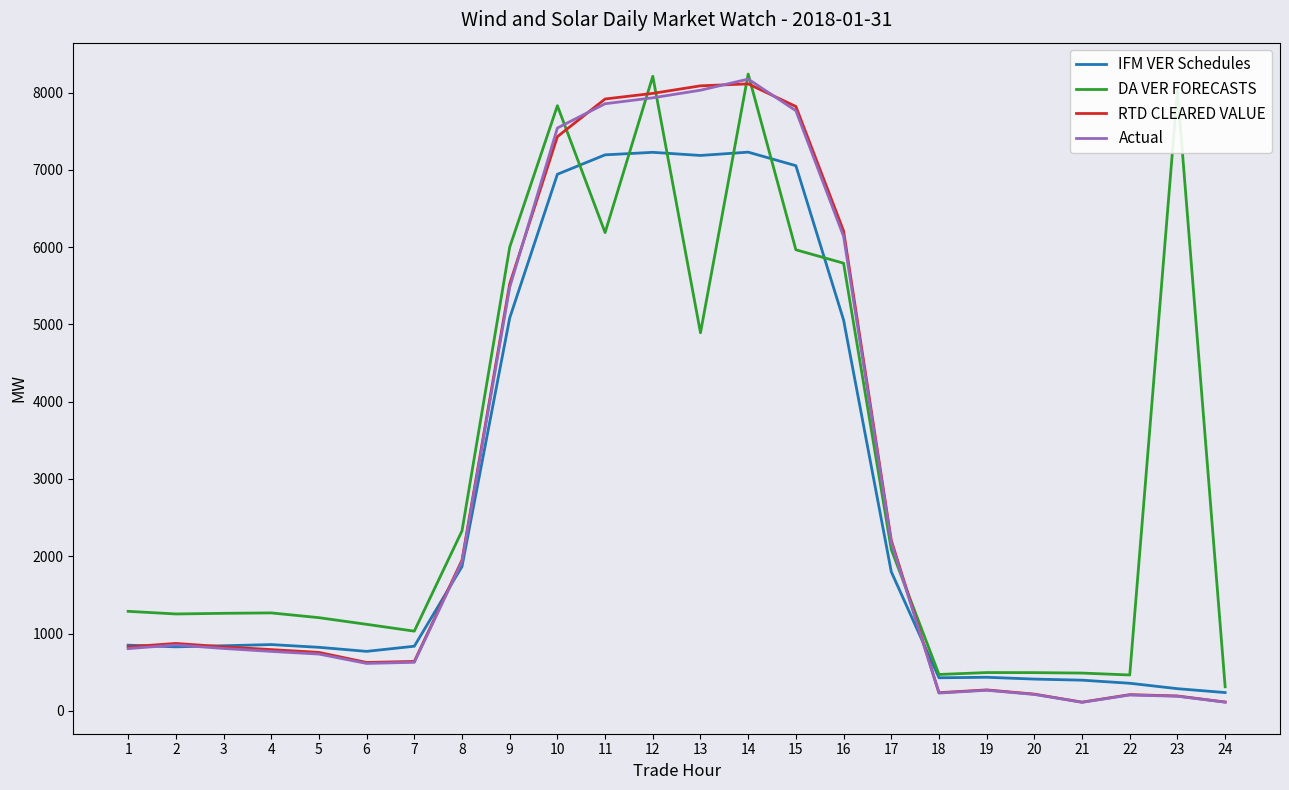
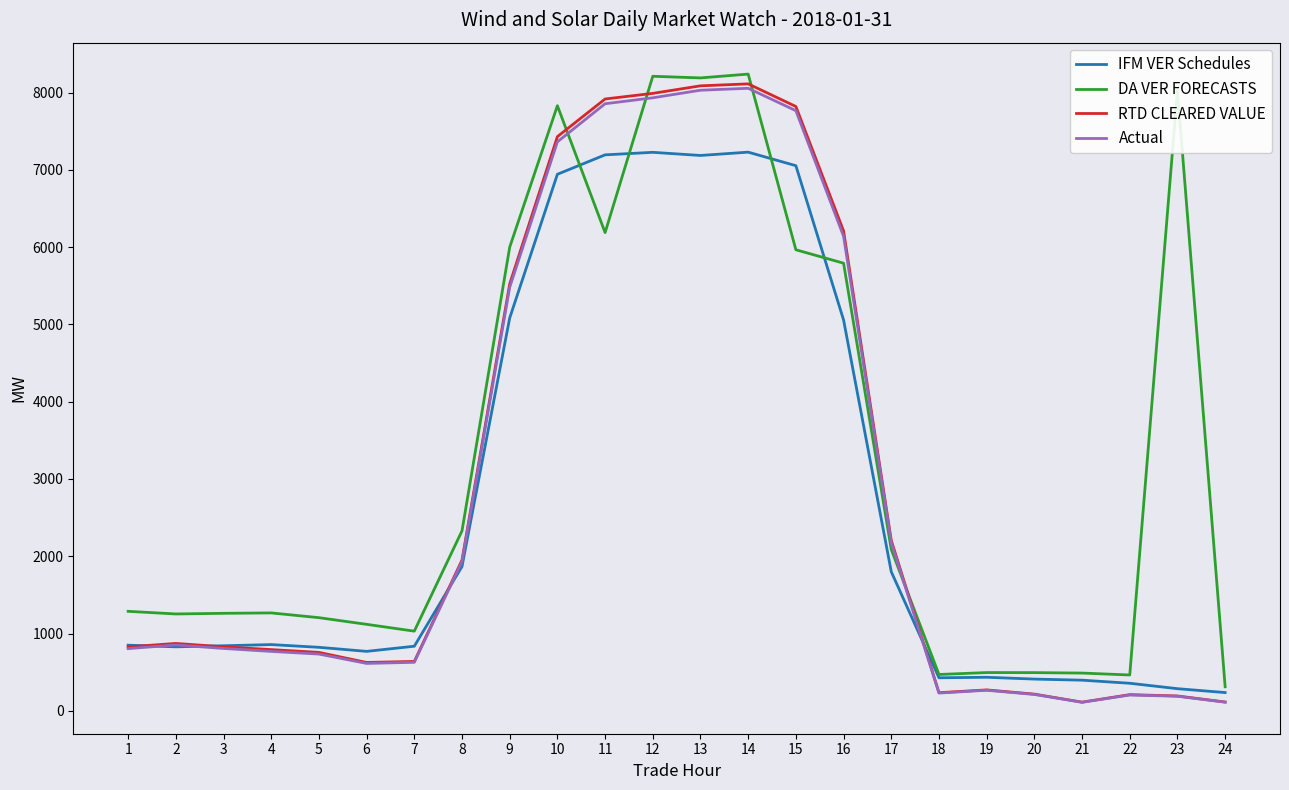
  {
    "IFM VER Schedules": {
      "4": 900,
      "5": 800,
      "6": 800,
      "7": 800,
      "8": 1900,
      "9": 5100,
      "10": 6900,
      "11": 7200,
      "12": 7200,
      "13": 7200,
      "14": 7200,
      "15": 7100,
      "16": 5100,
      "17": 1800,
      "18": 400,
      "19": 400,
      "20": 400,
      "21": 400,
      "22": 400,
      "23": 300,
      "24": 200
    },
    "DA VER FORECASTS": {
      "1": 1300,
      "2": 1300,
      "3": 1300,
      "4": 1300,
      "5": 1200,
      "6": 1100,
      "7": 1000,
      "8": 2300,
      "9": 6000,
      "10": 7800,
      "11": 6200,
      "12": 8200,
-     "13": 4900,
+     "13": 8200,
      "14": 8200,
      "15": 6000,
      "16": 5800,
      "17": 2100,
      "18": 500,
      "19": 500,
      "20": 500,
      "21": 500,
      "22": 500,
      "24": 300
    },
    "RTD CLEARED VALUE": {
      "9": 5500,
      "10": 7400,
      "11": 7900,
      "12": 8000,
      "13": 8100,
      "14": 8100,
      "15": 7800,
      "16": 6200
    },
    "Actual": {
      "9": 5500,
-     "10": 7500,
+     "10": 7400,
      "11": 7900,
      "12": 7900,
      "13": 8000,
-     "14": 8200,
+     "14": 8100,
      "15": 7800,
      "16": 6100
    }
  }
